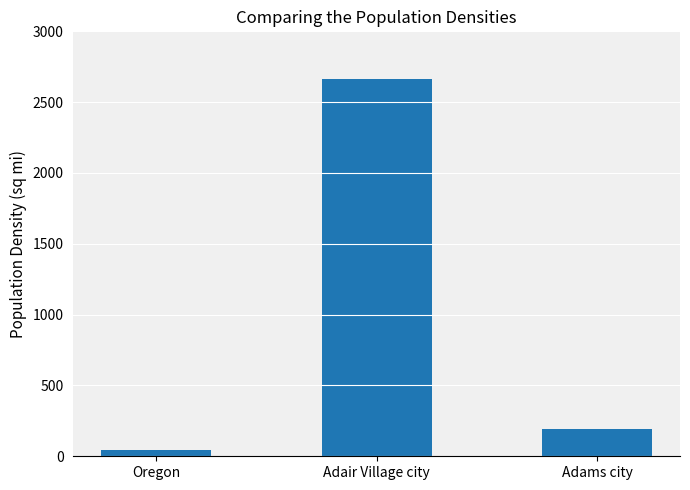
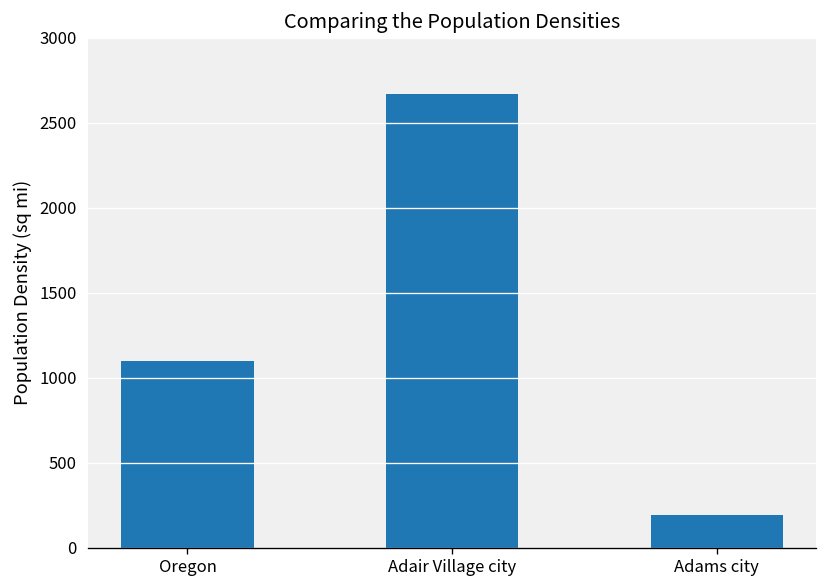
  {
-   "Oregon": 40,
+   "Oregon": 1100,
    "Adair Village city": 2670,
    "Adams city": 190
  }
